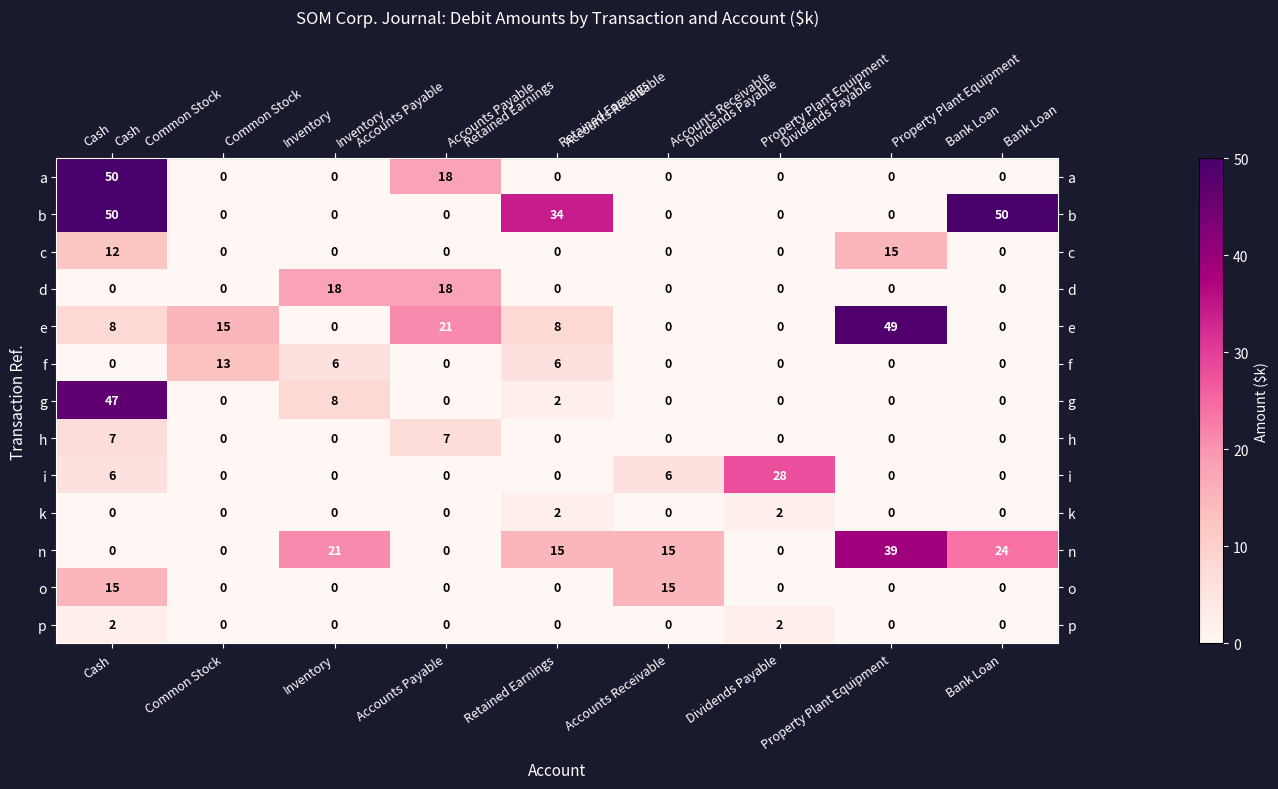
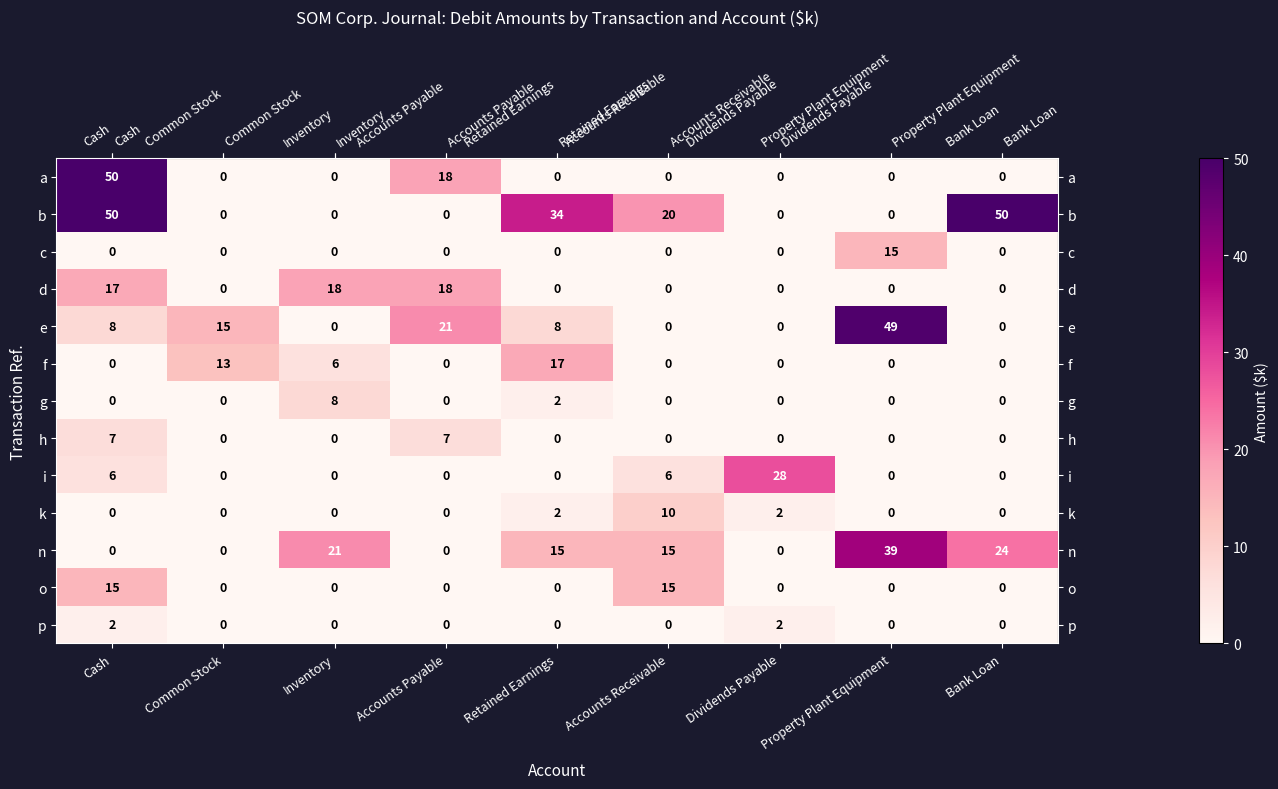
  {
    "a": {
      "Cash": 50,
      "Common Stock": 0,
      "Inventory": 0,
      "Accounts Payable": 18,
      "Retained Earnings": 0,
      "Accounts Receivable": 0,
      "Dividends Payable": 0,
      "Property Plant Equipment": 0,
      "Bank Loan": 0
    },
    "b": {
      "Cash": 50,
      "Common Stock": 0,
      "Inventory": 0,
      "Accounts Payable": 0,
      "Retained Earnings": 34,
-     "Accounts Receivable": 0,
+     "Accounts Receivable": 20,
      "Dividends Payable": 0,
      "Property Plant Equipment": 0,
      "Bank Loan": 50
    },
    "c": {
-     "Cash": 12,
+     "Cash": 0,
      "Common Stock": 0,
      "Inventory": 0,
      "Accounts Payable": 0,
      "Retained Earnings": 0,
      "Accounts Receivable": 0,
      "Dividends Payable": 0,
      "Property Plant Equipment": 15,
      "Bank Loan": 0
    },
    "d": {
-     "Cash": 0,
+     "Cash": 17,
      "Common Stock": 0,
      "Inventory": 18,
      "Accounts Payable": 18,
      "Retained Earnings": 0,
      "Accounts Receivable": 0,
      "Dividends Payable": 0,
      "Property Plant Equipment": 0,
      "Bank Loan": 0
    },
    "e": {
      "Cash": 8,
      "Common Stock": 15,
      "Inventory": 0,
      "Accounts Payable": 21,
      "Retained Earnings": 8,
      "Accounts Receivable": 0,
      "Dividends Payable": 0,
      "Property Plant Equipment": 49,
      "Bank Loan": 0
    },
    "f": {
      "Cash": 0,
      "Common Stock": 13,
      "Inventory": 6,
      "Accounts Payable": 0,
-     "Retained Earnings": 6,
+     "Retained Earnings": 17,
      "Accounts Receivable": 0,
      "Dividends Payable": 0,
      "Property Plant Equipment": 0,
      "Bank Loan": 0
    },
    "g": {
-     "Cash": 47,
+     "Cash": 0,
      "Common Stock": 0,
      "Inventory": 8,
      "Accounts Payable": 0,
      "Retained Earnings": 2,
      "Accounts Receivable": 0,
      "Dividends Payable": 0,
      "Property Plant Equipment": 0,
      "Bank Loan": 0
    },
    "h": {
      "Cash": 7,
      "Common Stock": 0,
      "Inventory": 0,
      "Accounts Payable": 7,
      "Retained Earnings": 0,
      "Accounts Receivable": 0,
      "Dividends Payable": 0,
      "Property Plant Equipment": 0,
      "Bank Loan": 0
    },
    "i": {
      "Cash": 6,
      "Common Stock": 0,
      "Inventory": 0,
      "Accounts Payable": 0,
      "Retained Earnings": 0,
      "Accounts Receivable": 6,
      "Dividends Payable": 28,
      "Property Plant Equipment": 0,
      "Bank Loan": 0
    },
    "k": {
      "Cash": 0,
      "Common Stock": 0,
      "Inventory": 0,
      "Accounts Payable": 0,
      "Retained Earnings": 2,
-     "Accounts Receivable": 0,
+     "Accounts Receivable": 10,
      "Dividends Payable": 2,
      "Property Plant Equipment": 0,
      "Bank Loan": 0
    },
    "n": {
      "Cash": 0,
      "Common Stock": 0,
      "Inventory": 21,
      "Accounts Payable": 0,
      "Retained Earnings": 15,
      "Accounts Receivable": 15,
      "Dividends Payable": 0,
      "Property Plant Equipment": 39,
      "Bank Loan": 24
    },
    "o": {
      "Cash": 15,
      "Common Stock": 0,
      "Inventory": 0,
      "Accounts Payable": 0,
      "Retained Earnings": 0,
      "Accounts Receivable": 15,
      "Dividends Payable": 0,
      "Property Plant Equipment": 0,
      "Bank Loan": 0
    },
    "p": {
      "Cash": 2,
      "Common Stock": 0,
      "Inventory": 0,
      "Accounts Payable": 0,
      "Retained Earnings": 0,
      "Accounts Receivable": 0,
      "Dividends Payable": 2,
      "Property Plant Equipment": 0,
      "Bank Loan": 0
    }
  }
